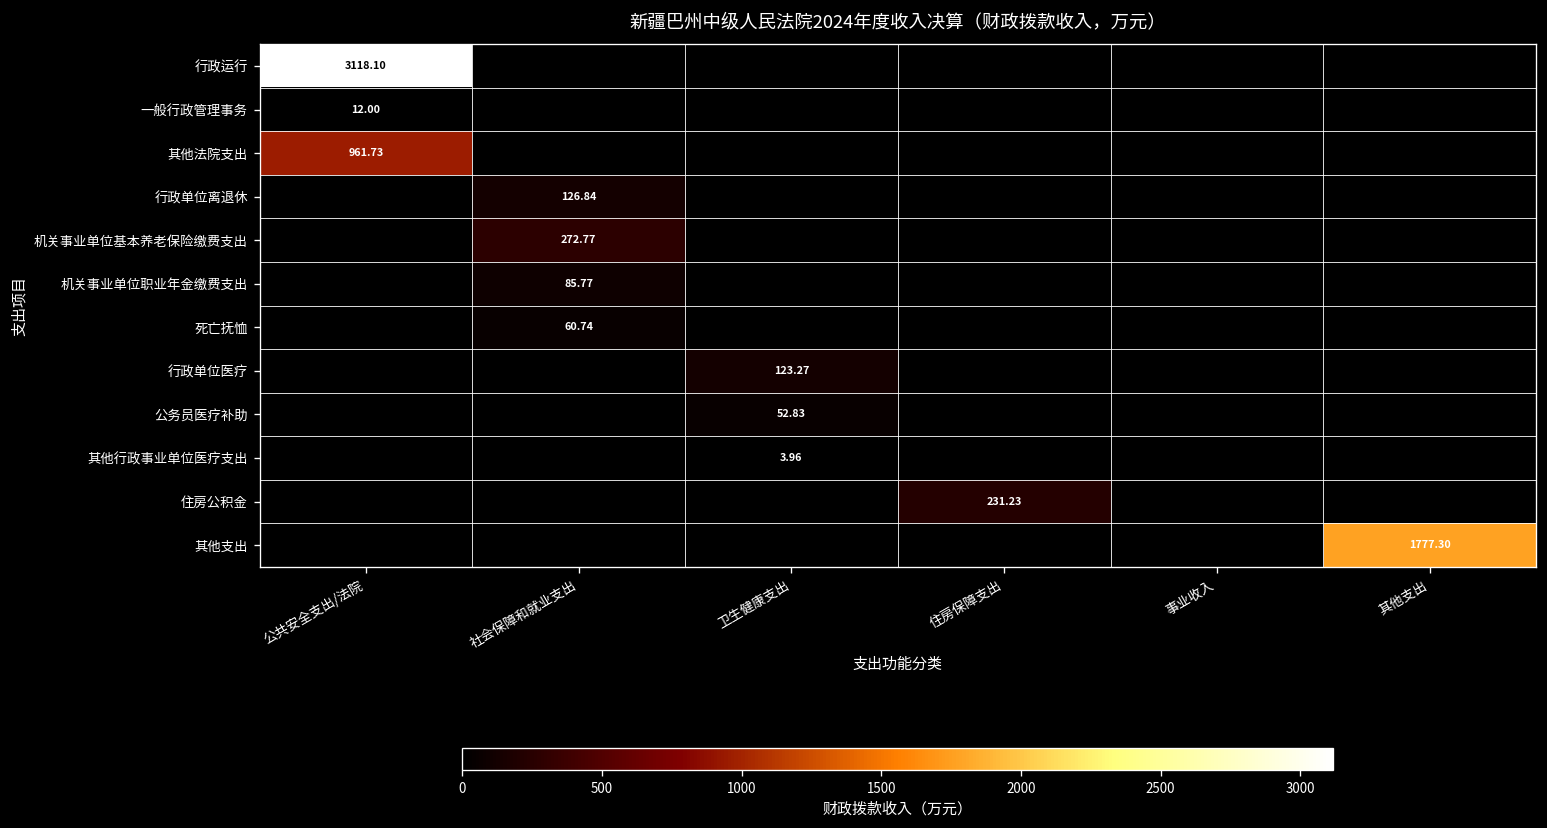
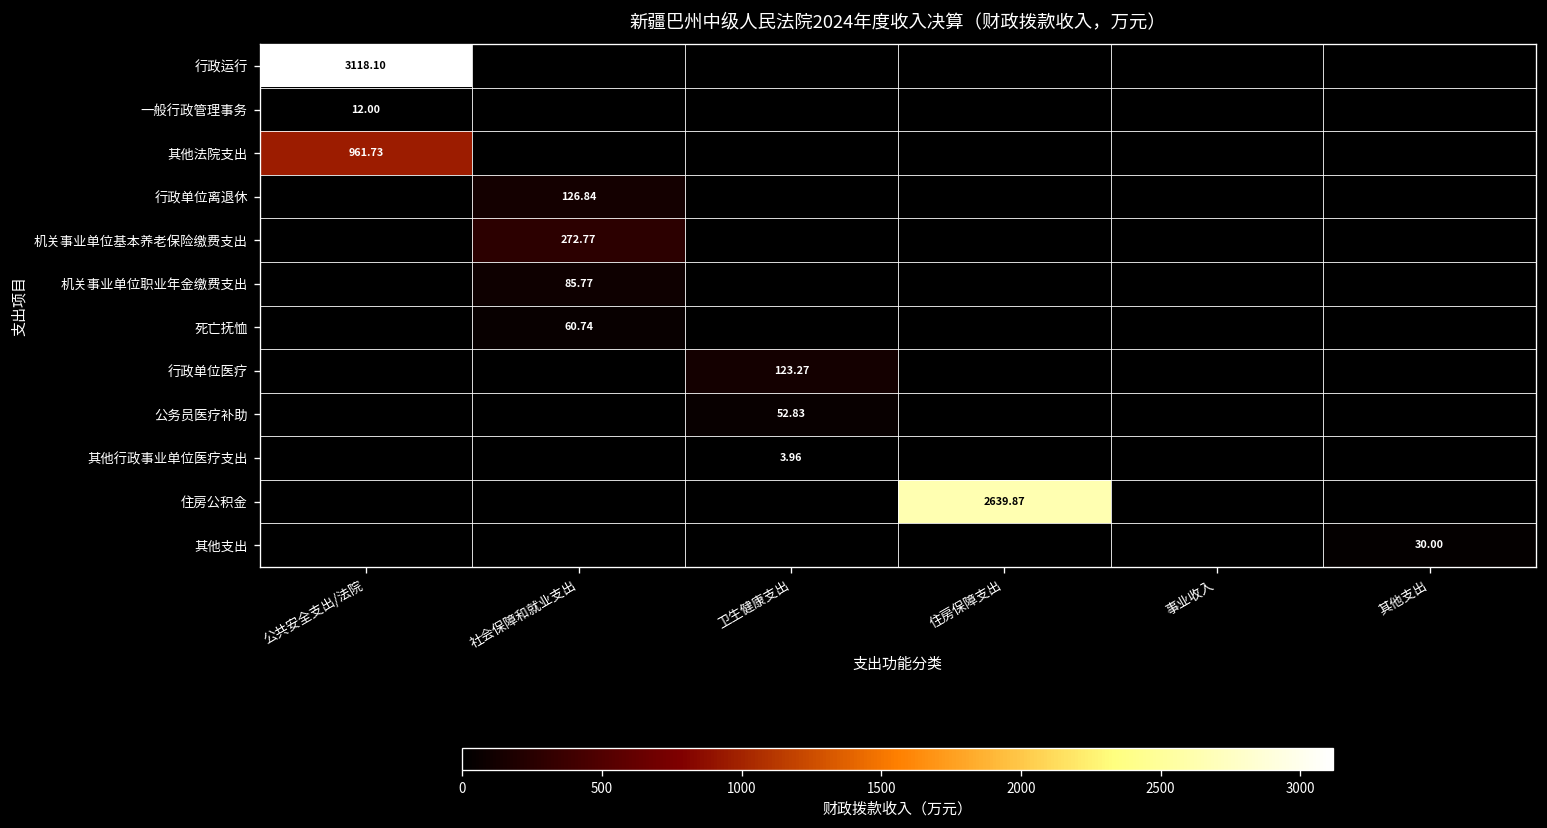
  {
    "行政运行": {
      "公共安全支出/法院": 3118.10
    },
    "一般行政管理事务": {
      "公共安全支出/法院": 12.00
    },
    "其他法院支出": {
      "公共安全支出/法院": 961.73
    },
    "行政单位离退休": {
      "社会保障和就业支出": 126.84
    },
    "机关事业单位基本养老保险缴费支出": {
      "社会保障和就业支出": 272.77
    },
    "机关事业单位职业年金缴费支出": {
      "社会保障和就业支出": 85.77
    },
    "死亡抚恤": {
      "社会保障和就业支出": 60.74
    },
    "行政单位医疗": {
      "卫生健康支出": 123.27
    },
    "公务员医疗补助": {
      "卫生健康支出": 52.83
    },
    "其他行政事业单位医疗支出": {
      "卫生健康支出": 3.96
    },
    "住房公积金": {
-     "住房保障支出": 231.23
+     "住房保障支出": 2639.87
    },
    "其他支出": {
-     "其他支出": 1777.30
+     "其他支出": 30.00
    }
  }
